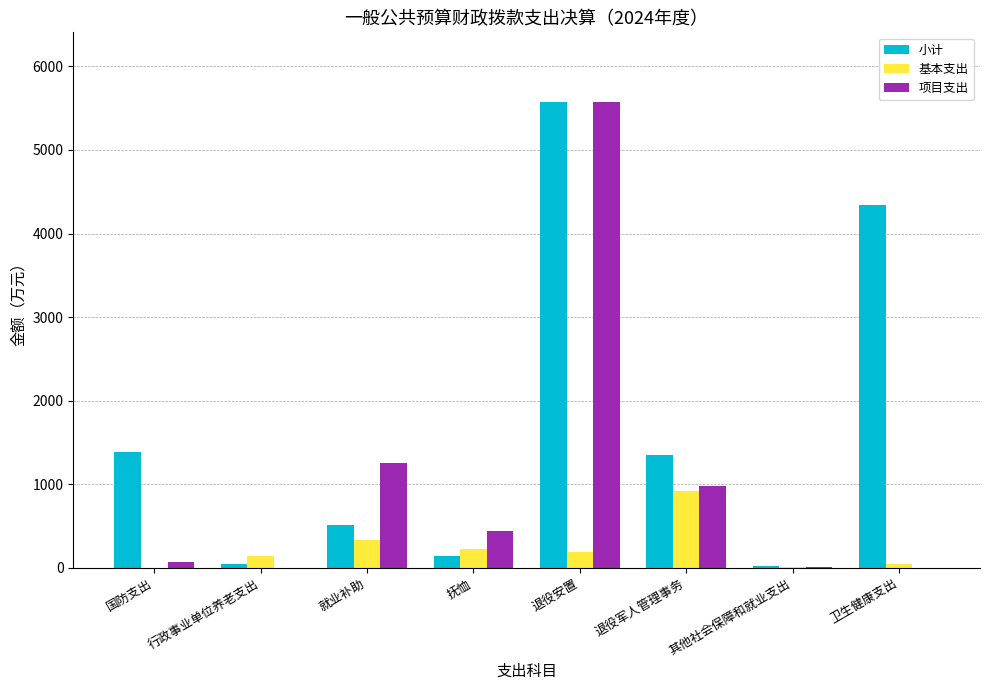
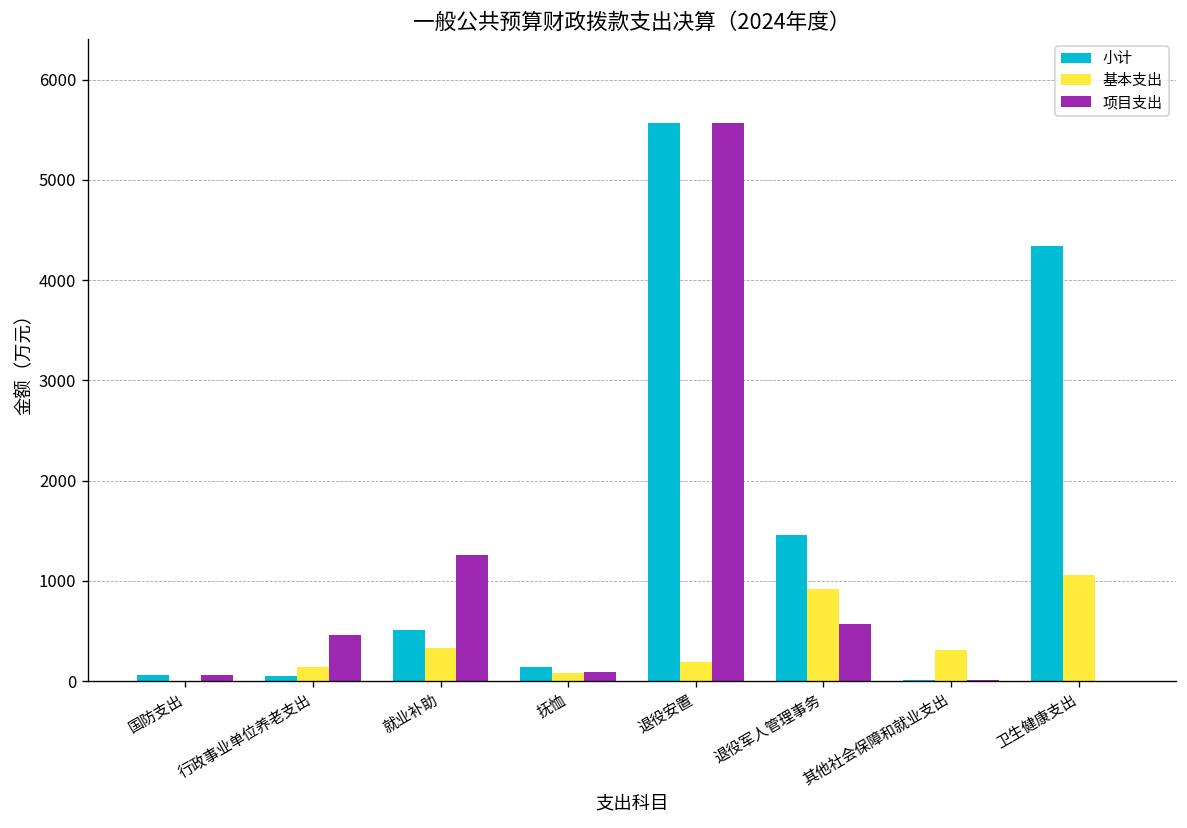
  {
    "小计": {
-     "国防支出": 1400,
+     "国防支出": 100,
      "行政事业单位养老支出": 0,
      "就业补助": 500,
      "抚恤": 100,
      "退役安置": 5600,
-     "退役军人管理事务": 1300,
+     "退役军人管理事务": 1500,
      "卫生健康支出": 4300
    },
    "基本支出": {
      "国防支出": 0,
      "行政事业单位养老支出": 100,
      "就业补助": 300,
-     "抚恤": 200,
+     "抚恤": 100,
      "退役安置": 200,
      "退役军人管理事务": 900,
-     "其他社会保障和就业支出": 0,
-     "卫生健康支出": 0
+     "其他社会保障和就业支出": 300,
+     "卫生健康支出": 1100
    },
    "项目支出": {
      "国防支出": 100,
-     "行政事业单位养老支出": 0,
+     "行政事业单位养老支出": 500,
      "就业补助": 1300,
-     "抚恤": 400,
+     "抚恤": 100,
      "退役安置": 5600,
-     "退役军人管理事务": 1000,
+     "退役军人管理事务": 600,
      "卫生健康支出": 0
    }
  }
